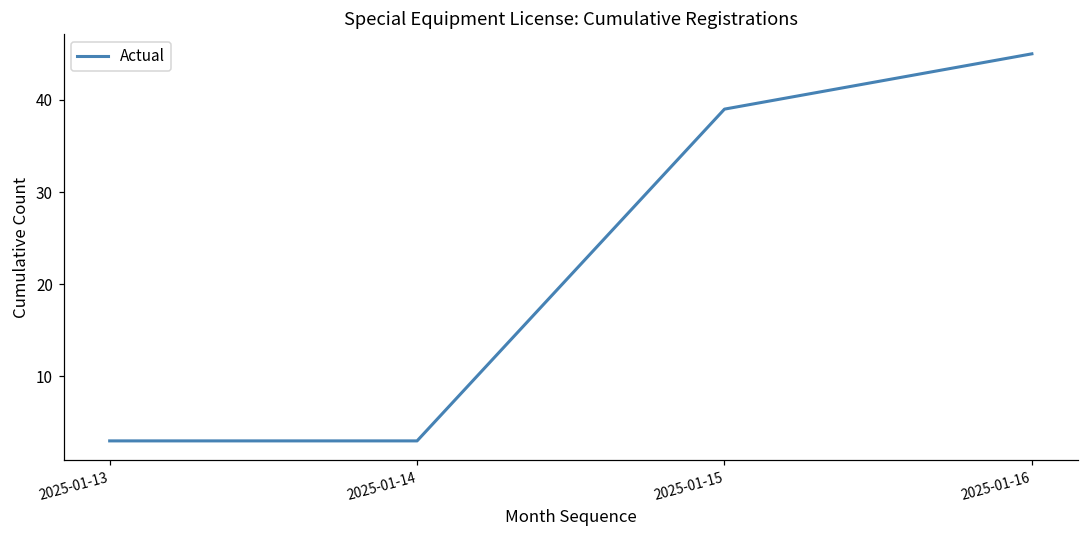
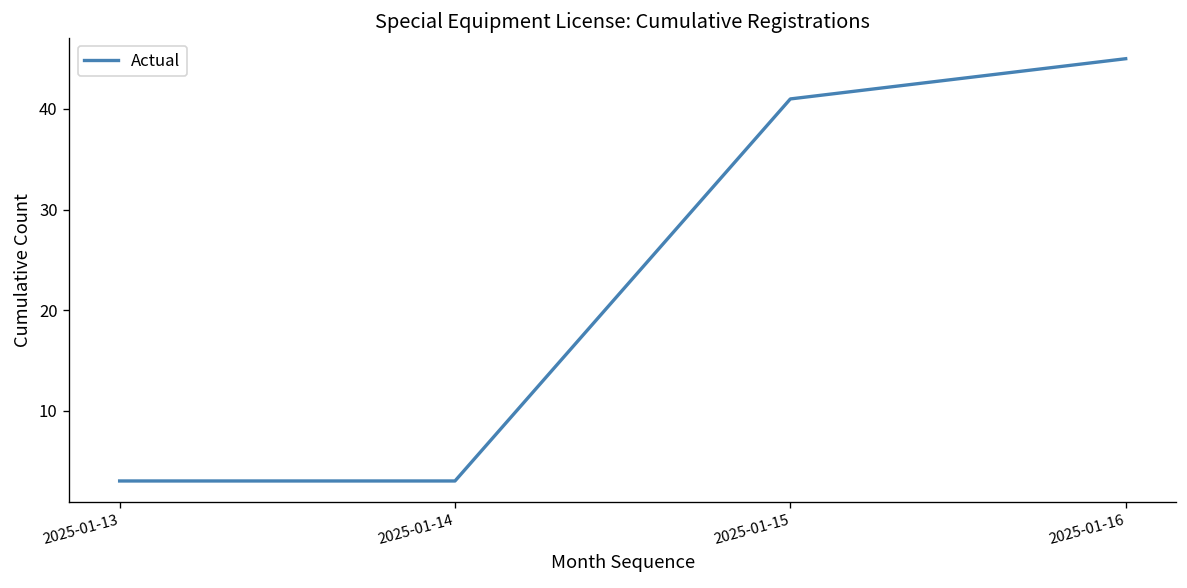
  {
    "2025-01-13": 3,
    "2025-01-14": 3,
-   "2025-01-15": 39,
+   "2025-01-15": 41,
    "2025-01-16": 45
  }
